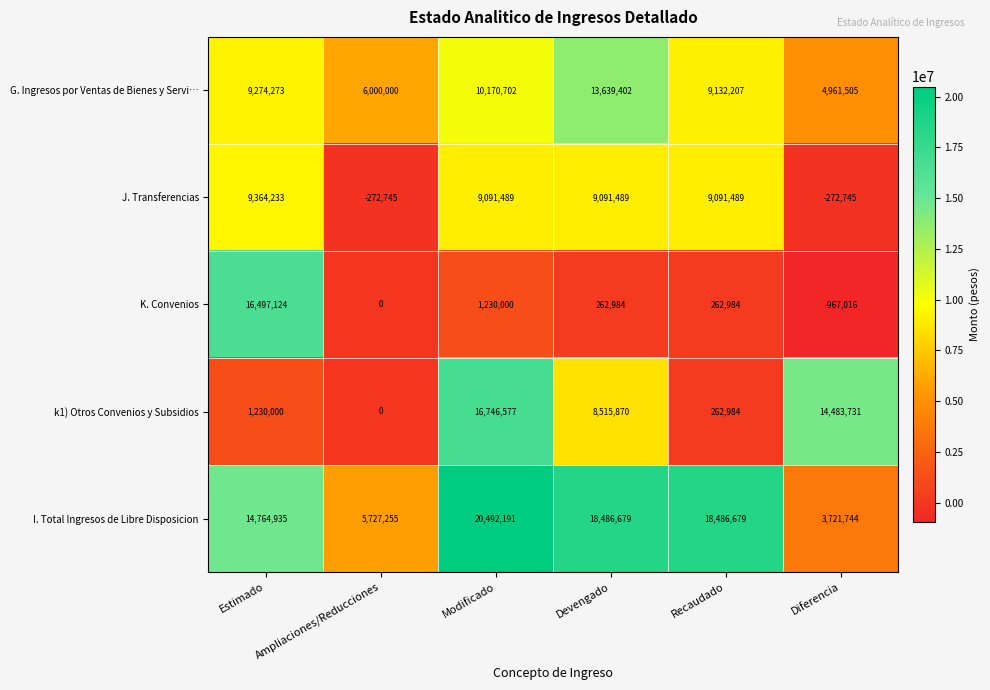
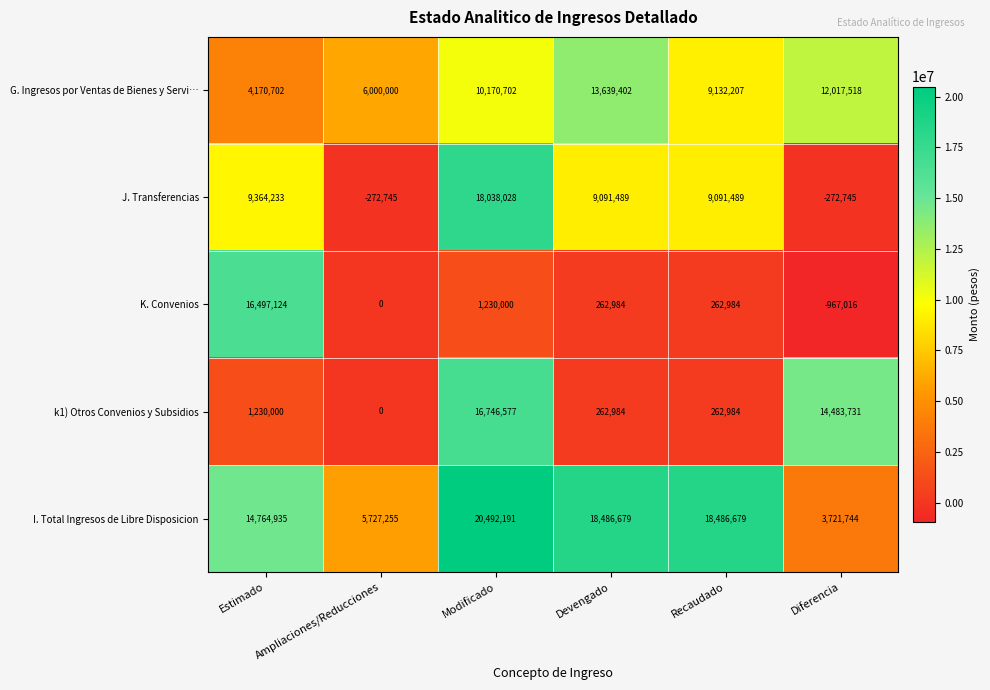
  {
    "G. Ingresos por Ventas de Bienes y Servi…": {
-     "Estimado": "9,274,273",
+     "Estimado": "4,170,702",
      "Ampliaciones/Reducciones": "6,000,000",
      "Modificado": "10,170,702",
      "Devengado": "13,639,402",
      "Recaudado": "9,132,207",
-     "Diferencia": "4,961,505"
+     "Diferencia": "12,017,518"
    },
    "J. Transferencias": {
      "Estimado": "9,364,233",
      "Ampliaciones/Reducciones": "-272,745",
-     "Modificado": "9,091,489",
+     "Modificado": "18,038,028",
      "Devengado": "9,091,489",
      "Recaudado": "9,091,489",
      "Diferencia": "-272,745"
    },
    "K. Convenios": {
      "Estimado": "16,497,124",
      "Ampliaciones/Reducciones": "0",
      "Modificado": "1,230,000",
      "Devengado": "262,984",
      "Recaudado": "262,984",
      "Diferencia": "-967,016"
    },
    "k1) Otros Convenios y Subsidios": {
      "Estimado": "1,230,000",
      "Ampliaciones/Reducciones": "0",
      "Modificado": "16,746,577",
-     "Devengado": "8,515,870",
+     "Devengado": "262,984",
      "Recaudado": "262,984",
      "Diferencia": "14,483,731"
    },
    "I. Total Ingresos de Libre Disposicion": {
      "Estimado": "14,764,935",
      "Ampliaciones/Reducciones": "5,727,255",
      "Modificado": "20,492,191",
      "Devengado": "18,486,679",
      "Recaudado": "18,486,679",
      "Diferencia": "3,721,744"
    }
  }
